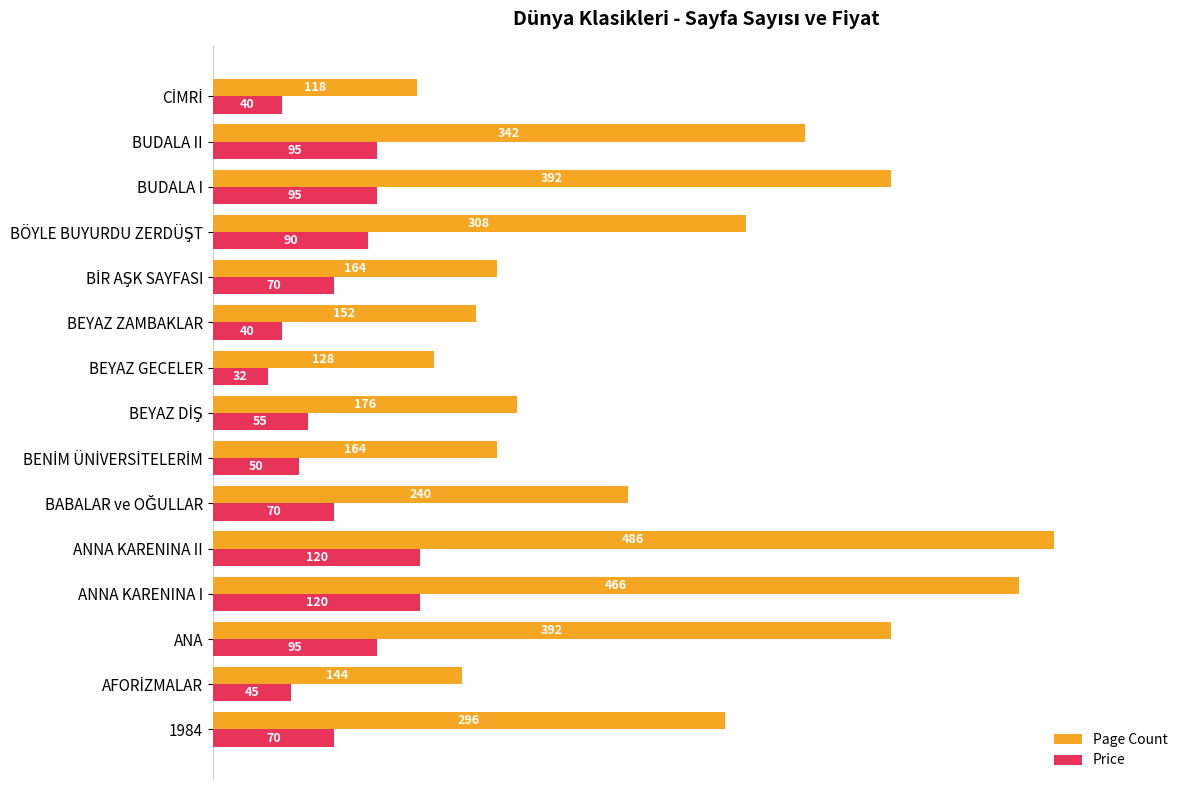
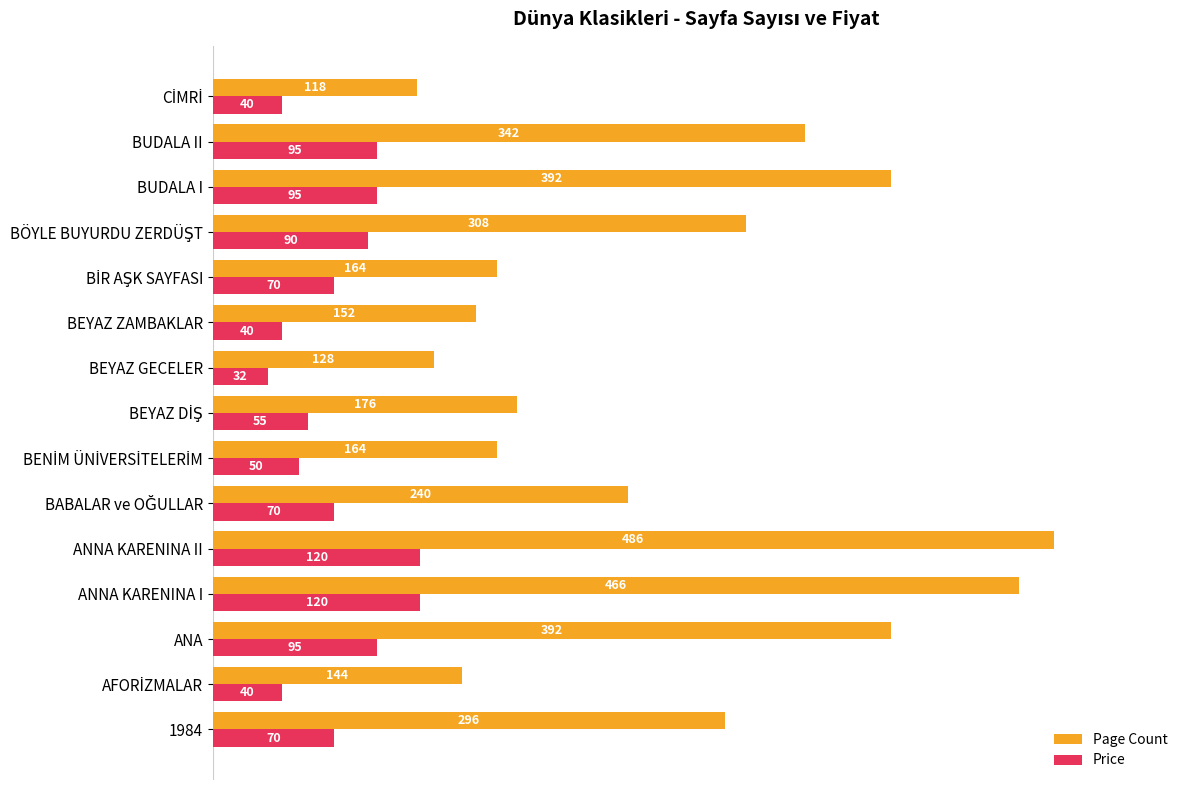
  {
    "Page Count": {
      "CİMRİ": 118,
      "BUDALA II": 342,
      "BUDALA I": 392,
      "BÖYLE BUYURDU ZERDÜŞT": 308,
      "BİR AŞK SAYFASI": 164,
      "BEYAZ ZAMBAKLAR": 152,
      "BEYAZ GECELER": 128,
      "BEYAZ DİŞ": 176,
      "BENİM ÜNİVERSİTELERİM": 164,
      "BABALAR ve OĞULLAR": 240,
      "ANNA KARENINA II": 486,
      "ANNA KARENINA I": 466,
      "ANA": 392,
      "AFORİZMALAR": 144,
      "1984": 296
    },
    "Price": {
      "CİMRİ": 40,
      "BUDALA II": 95,
      "BUDALA I": 95,
      "BÖYLE BUYURDU ZERDÜŞT": 90,
      "BİR AŞK SAYFASI": 70,
      "BEYAZ ZAMBAKLAR": 40,
      "BEYAZ GECELER": 32,
      "BEYAZ DİŞ": 55,
      "BENİM ÜNİVERSİTELERİM": 50,
      "BABALAR ve OĞULLAR": 70,
      "ANNA KARENINA II": 120,
      "ANNA KARENINA I": 120,
      "ANA": 95,
-     "AFORİZMALAR": 45,
+     "AFORİZMALAR": 40,
      "1984": 70
    }
  }
